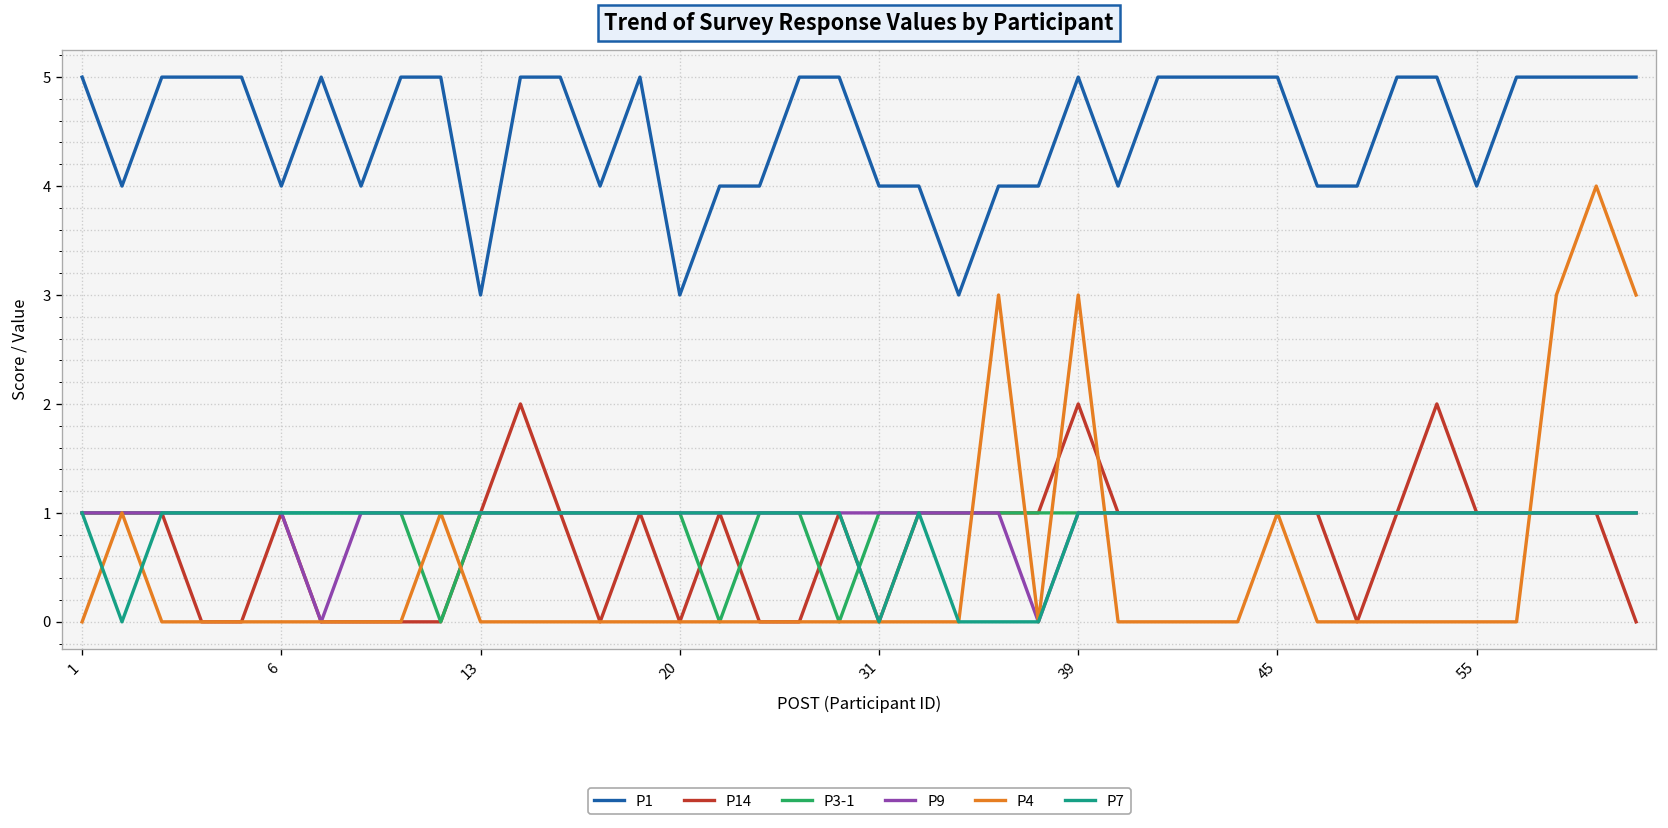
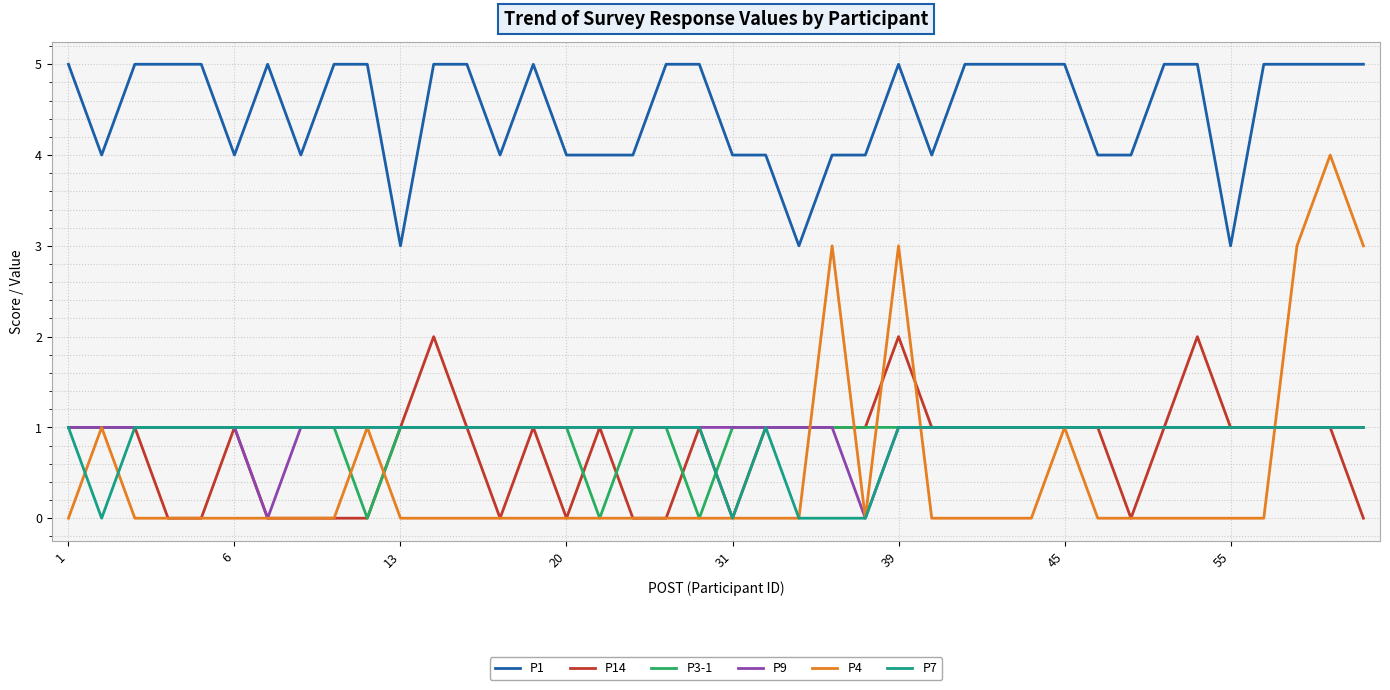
  {
    "P1": {
-     "20": 3,
+     "20": 4,
      "45": 5,
-     "55": 4
+     "55": 3
    },
    "P4": {
      "55": 0
    }
  }
